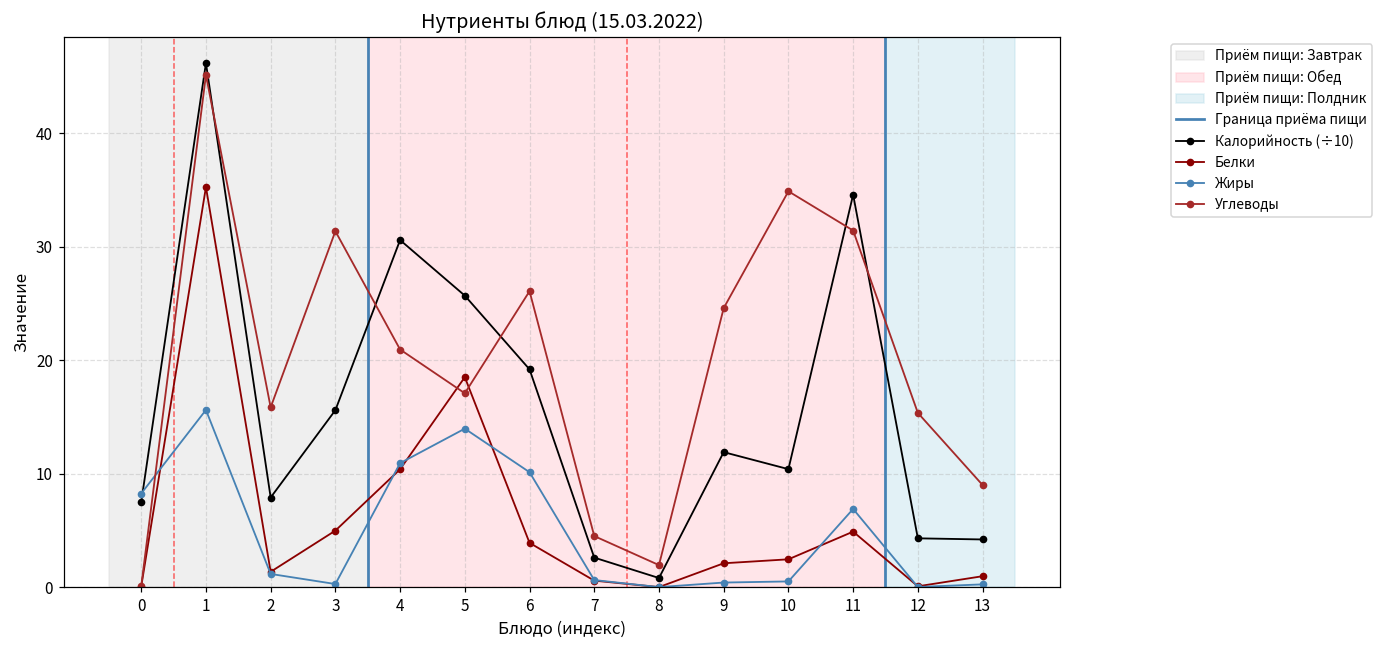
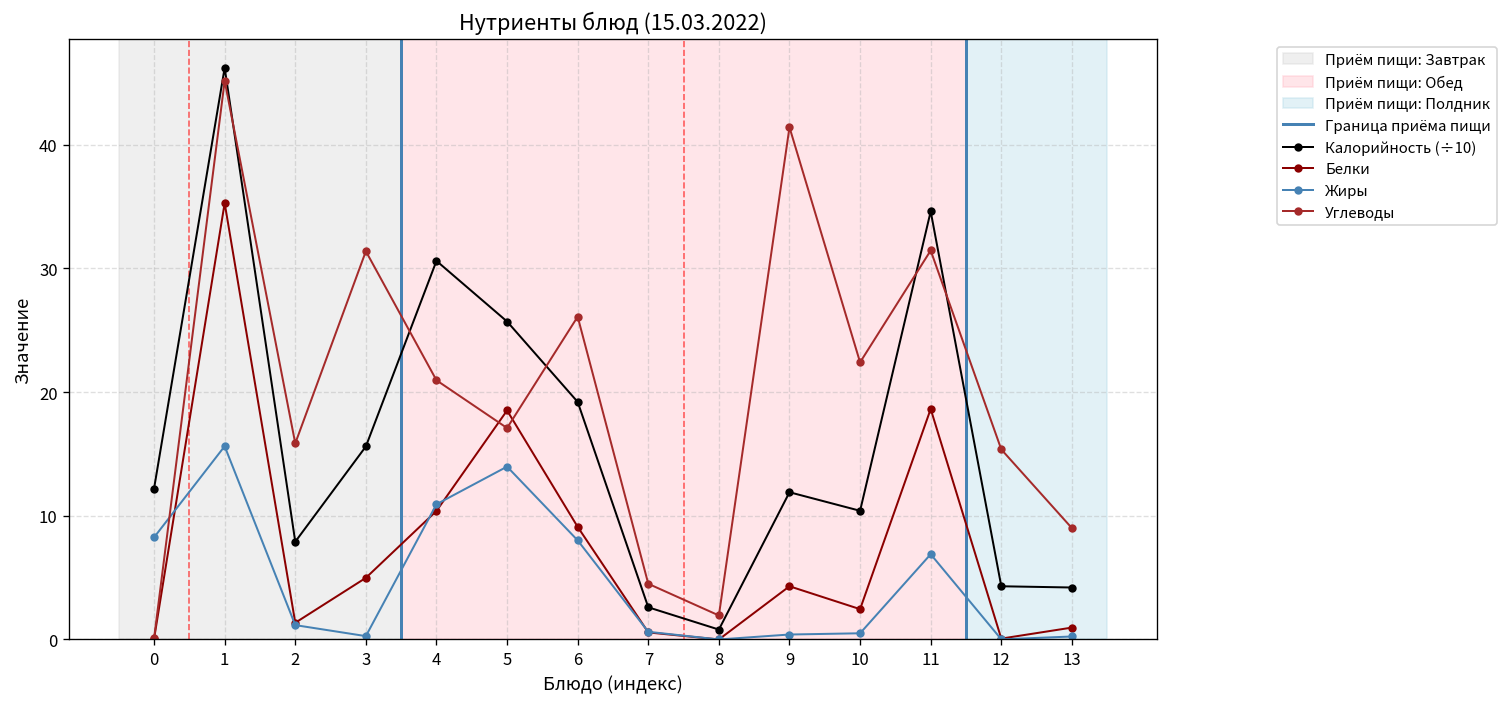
  {
    "Калорийность (÷10)": {
-     "0": 7.5,
+     "0": 12.2,
      "1": 46.2,
      "2": 7.9,
      "3": 15.6,
      "4": 30.6,
      "5": 25.7,
      "6": 19.2,
      "7": 2.6,
      "8": 0.8,
      "9": 11.9,
      "10": 10.4,
      "11": 34.6,
      "12": 4.3,
      "13": 4.2
    },
    "Белки": {
      "1": 35.3,
      "3": 5.0,
      "4": 10.4,
      "5": 18.5,
-     "6": 3.9,
-     "9": 2.1,
+     "6": 9.1,
+     "9": 4.3,
      "10": 2.5,
-     "11": 4.9,
+     "11": 18.6,
      "13": 1.0
    },
    "Жиры": {
      "0": 8.3,
      "1": 15.6,
      "3": 0.3,
      "4": 10.9,
      "5": 14.0,
-     "6": 10.1,
+     "6": 8.0,
      "9": 0.4,
      "10": 0.5,
      "11": 6.9,
      "13": 0.2
    },
    "Углеводы": {
      "1": 45.2,
      "2": 15.9,
      "3": 31.4,
      "4": 21.0,
      "5": 17.1,
      "6": 26.1,
      "7": 4.5,
      "8": 1.9,
-     "9": 24.6,
-     "10": 34.9,
+     "9": 41.4,
+     "10": 22.4,
      "11": 31.4,
      "12": 15.4,
      "13": 9.0
    }
  }
